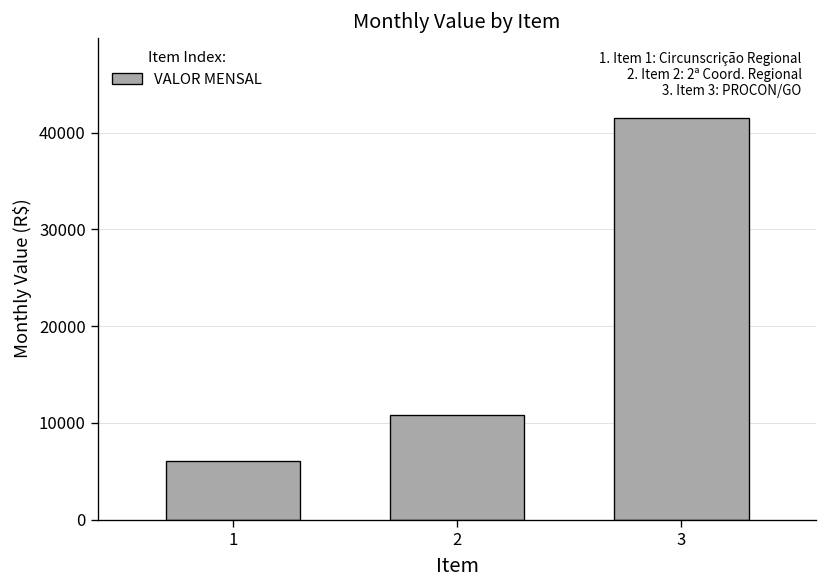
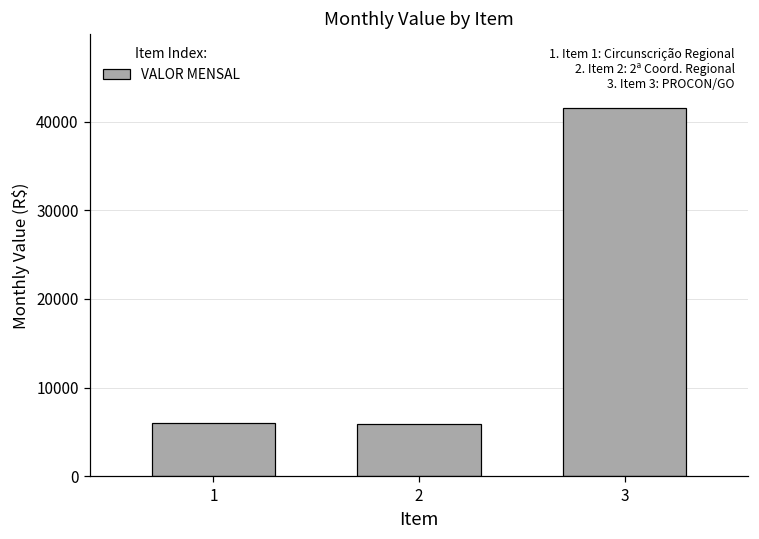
  {
    "1": 6000,
-   "2": 11000
+   "2": 6000
  }
